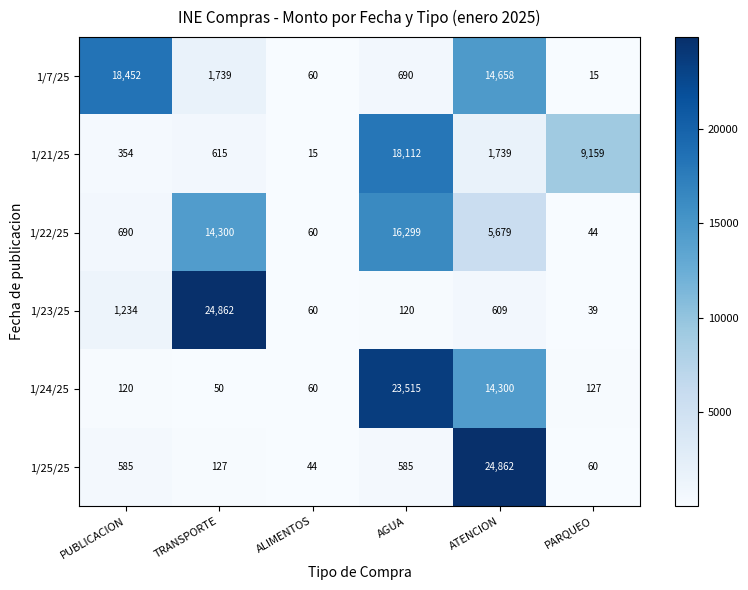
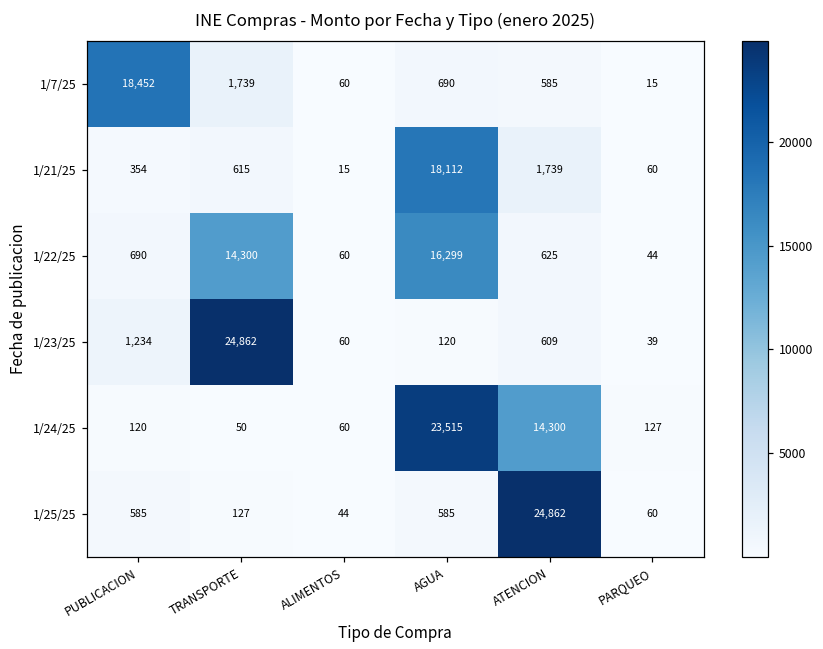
  {
    "1/7/25": {
      "PUBLICACION": "18,452",
      "TRANSPORTE": "1,739",
      "ALIMENTOS": "60",
      "AGUA": "690",
-     "ATENCION": "14,658",
+     "ATENCION": "585",
      "PARQUEO": "15"
    },
    "1/21/25": {
      "PUBLICACION": "354",
      "TRANSPORTE": "615",
      "ALIMENTOS": "15",
      "AGUA": "18,112",
      "ATENCION": "1,739",
-     "PARQUEO": "9,159"
+     "PARQUEO": "60"
    },
    "1/22/25": {
      "PUBLICACION": "690",
      "TRANSPORTE": "14,300",
      "ALIMENTOS": "60",
      "AGUA": "16,299",
-     "ATENCION": "5,679",
+     "ATENCION": "625",
      "PARQUEO": "44"
    },
    "1/23/25": {
      "PUBLICACION": "1,234",
      "TRANSPORTE": "24,862",
      "ALIMENTOS": "60",
      "AGUA": "120",
      "ATENCION": "609",
      "PARQUEO": "39"
    },
    "1/24/25": {
      "PUBLICACION": "120",
      "TRANSPORTE": "50",
      "ALIMENTOS": "60",
      "AGUA": "23,515",
      "ATENCION": "14,300",
      "PARQUEO": "127"
    },
    "1/25/25": {
      "PUBLICACION": "585",
      "TRANSPORTE": "127",
      "ALIMENTOS": "44",
      "AGUA": "585",
      "ATENCION": "24,862",
      "PARQUEO": "60"
    }
  }
